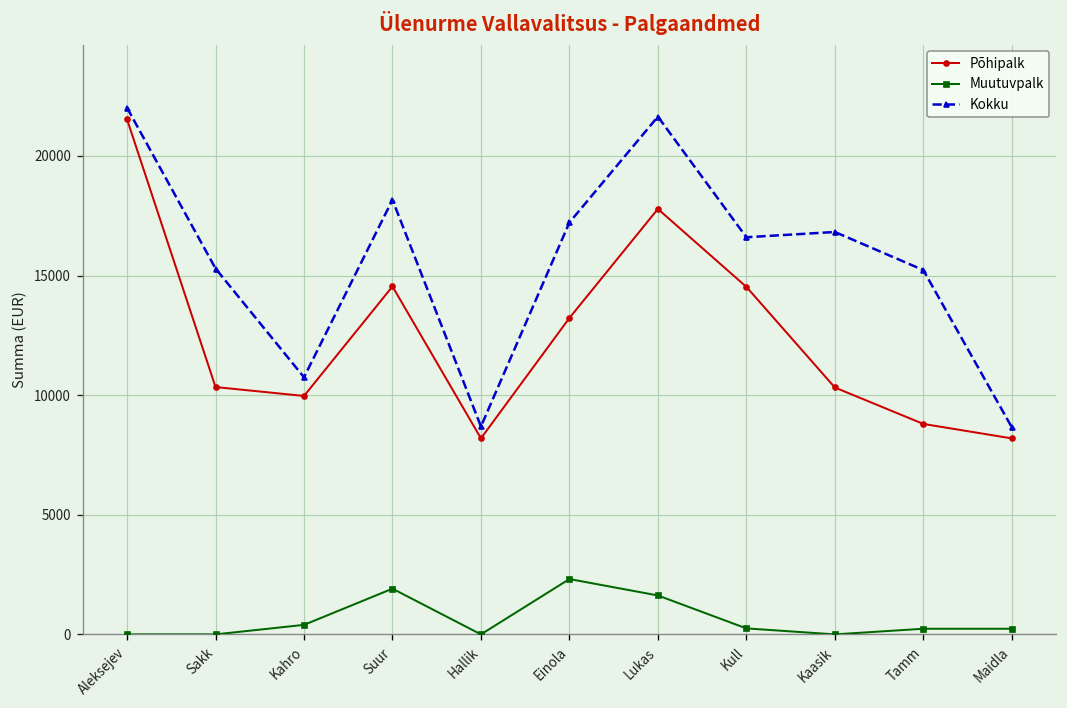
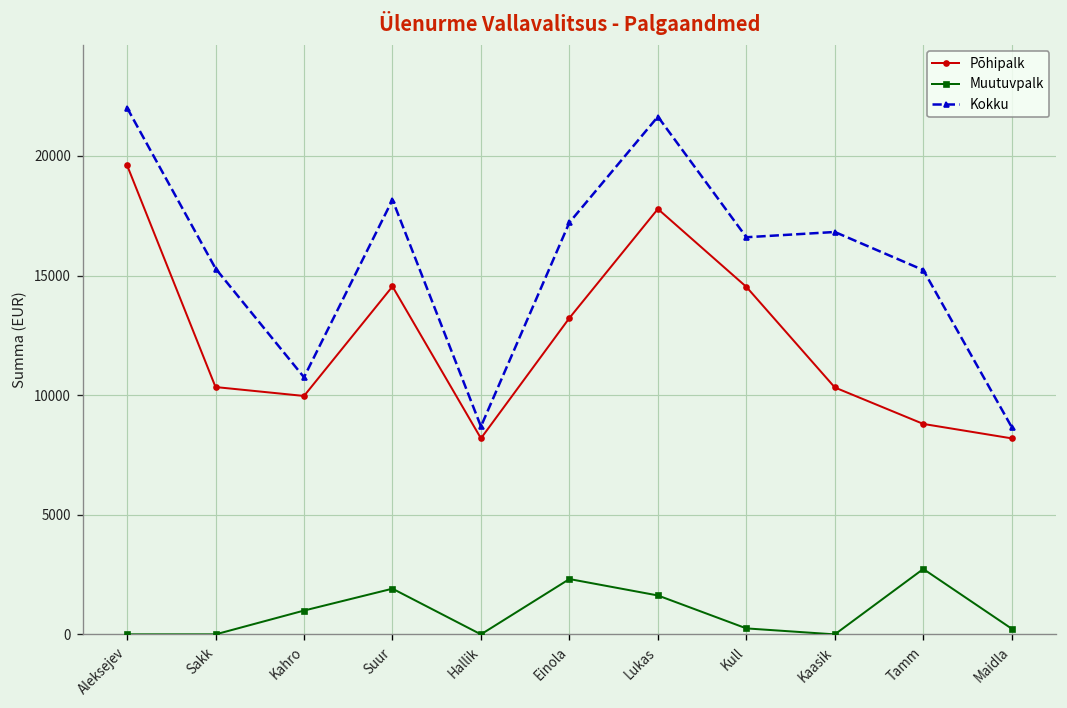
  {
    "Põhipalk": {
-     "Aleksejev": 21500,
+     "Aleksejev": 19600,
      "Sakk": 10300,
      "Kahro": 10000,
      "Suur": 14500,
      "Hallik": 8200,
      "Einola": 13200,
      "Lukas": 17800,
      "Kull": 14500,
      "Kaasik": 10300,
      "Tamm": 8800,
      "Maidla": 8200
    },
    "Muutuvpalk": {
      "Aleksejev": 0,
      "Sakk": 0,
-     "Kahro": 400,
+     "Kahro": 1000,
      "Suur": 1900,
      "Hallik": 0,
      "Einola": 2300,
      "Lukas": 1600,
      "Kull": 300,
      "Kaasik": 0,
-     "Tamm": 200,
+     "Tamm": 2700,
      "Maidla": 200
    },
    "Kokku": {
      "Aleksejev": 22000,
      "Sakk": 15300,
      "Kahro": 10700,
      "Suur": 18200,
      "Hallik": 8700,
      "Einola": 17200,
      "Lukas": 21600,
      "Kull": 16600,
      "Kaasik": 16800,
      "Tamm": 15200,
      "Maidla": 8700
    }
  }
